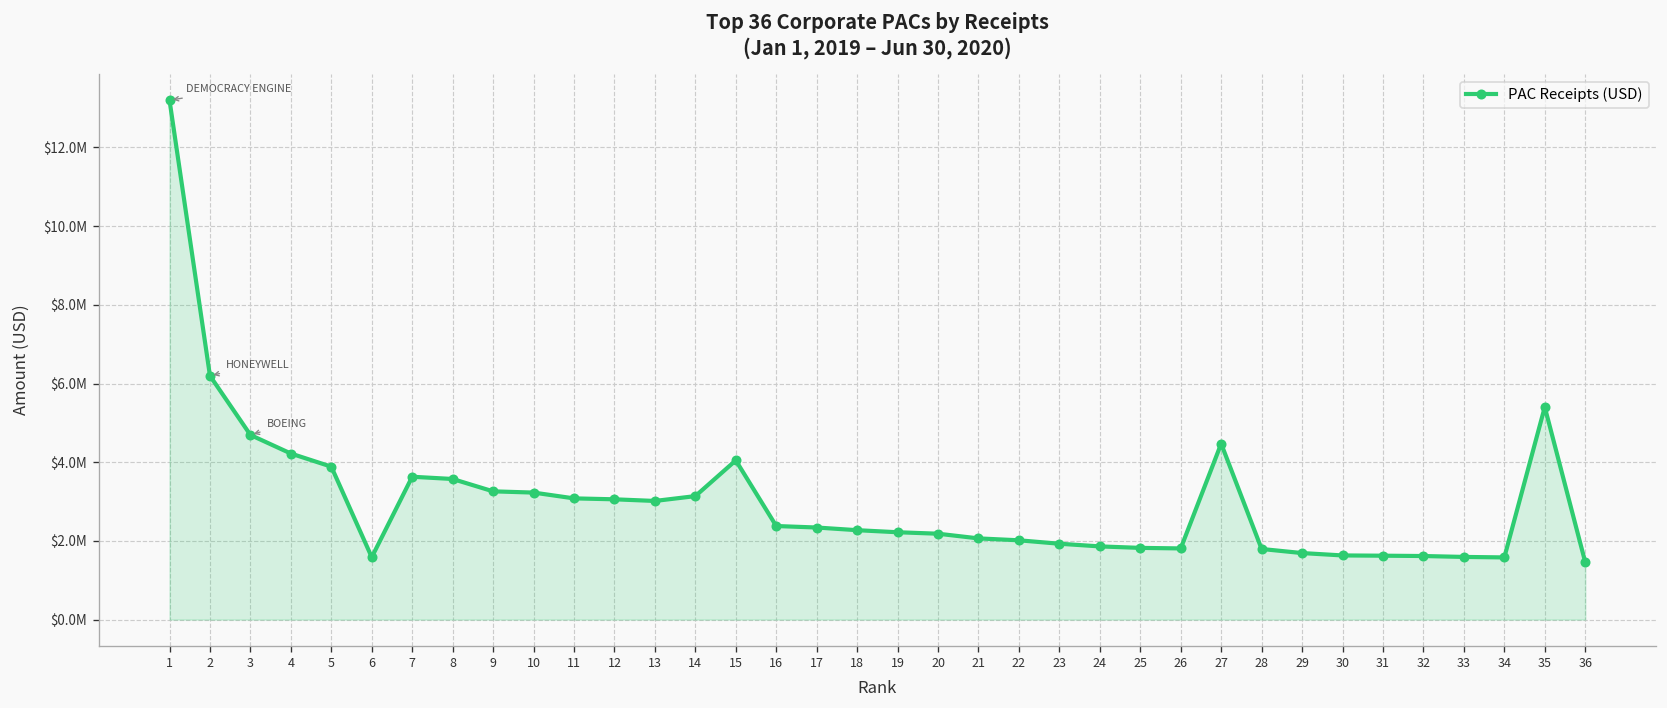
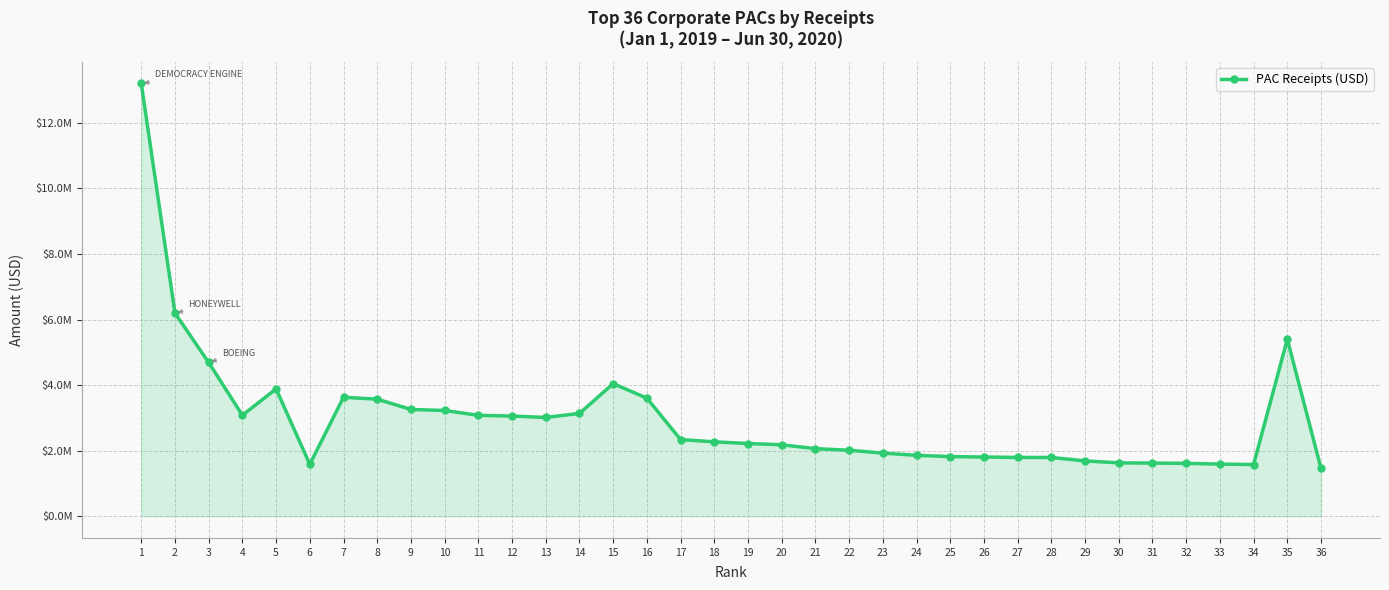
  {
    "1": "$13200000",
    "2": "$6200000",
    "3": "$4700000",
-   "4": "$4200000",
+   "4": "$3100000",
    "5": "$3900000",
    "6": "$1600000",
    "7": "$3600000",
    "8": "$3600000",
    "9": "$3300000",
    "10": "$3200000",
    "11": "$3100000",
    "12": "$3100000",
    "13": "$3000000",
    "14": "$3100000",
    "15": "$4000000",
-   "16": "$2400000",
+   "16": "$3600000",
    "17": "$2300000",
    "18": "$2300000",
    "19": "$2200000",
    "20": "$2200000",
    "21": "$2100000",
    "22": "$2000000",
    "23": "$1900000",
    "24": "$1900000",
    "25": "$1800000",
    "26": "$1800000",
-   "27": "$4500000",
+   "27": "$1800000",
    "28": "$1800000",
    "29": "$1700000",
    "30": "$1600000",
    "31": "$1600000",
    "32": "$1600000",
    "33": "$1600000",
    "34": "$1600000",
    "35": "$5400000",
    "36": "$1500000"
  }
